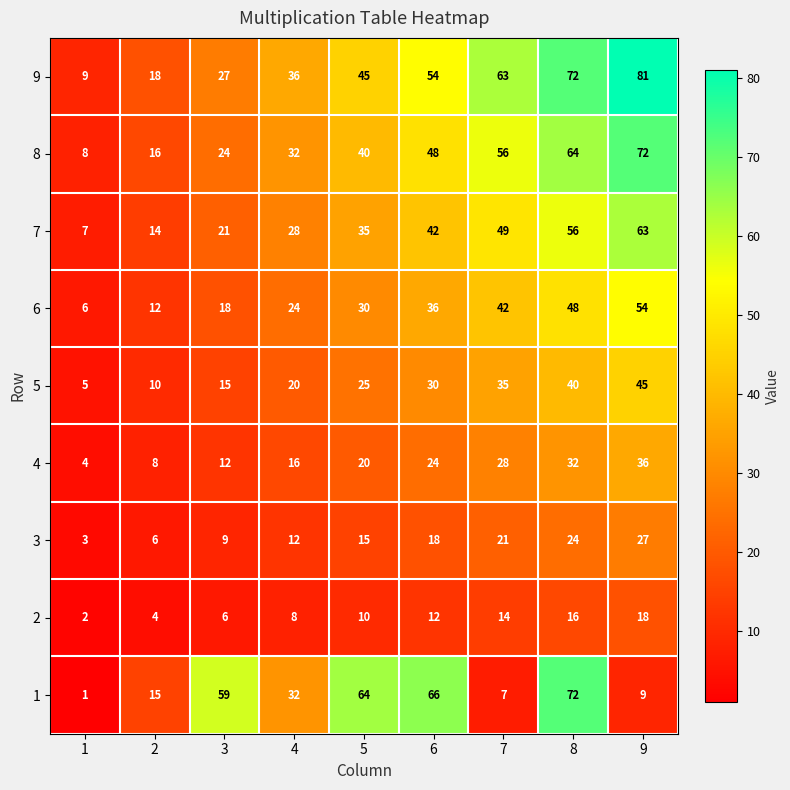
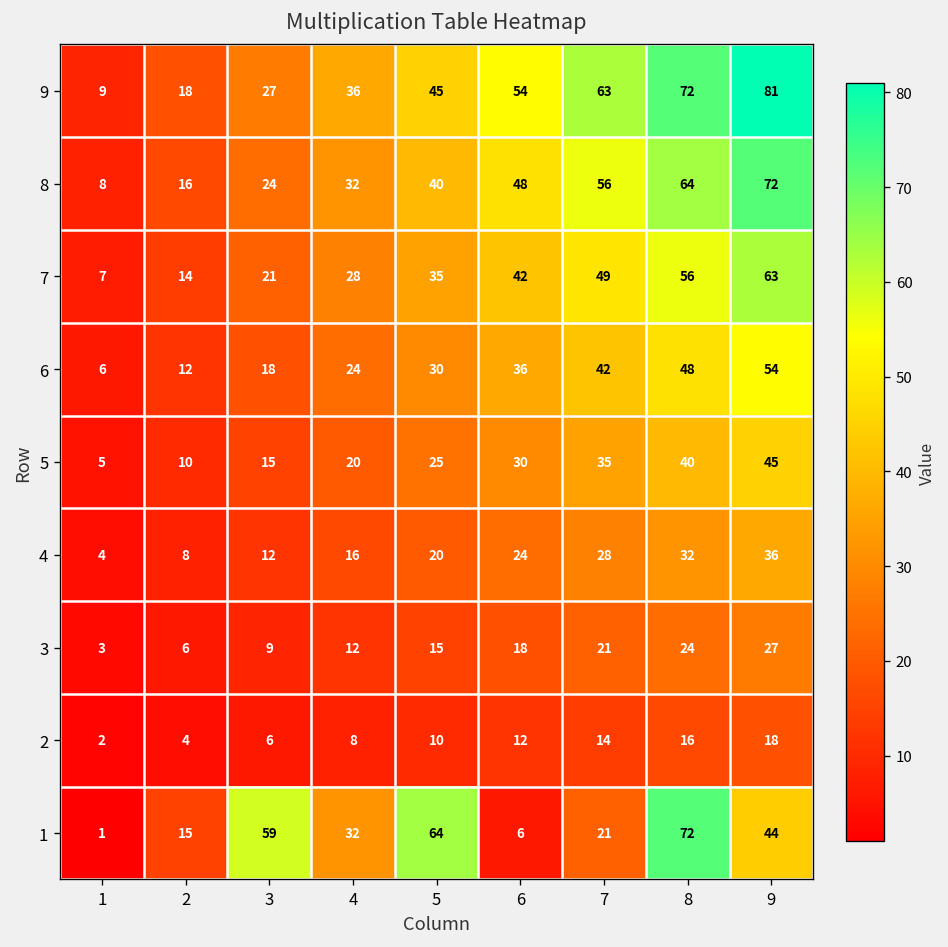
  {
    "9": {
      "1": 9,
      "2": 18,
      "3": 27,
      "4": 36,
      "5": 45,
      "6": 54,
      "7": 63,
      "8": 72,
      "9": 81
    },
    "8": {
      "1": 8,
      "2": 16,
      "3": 24,
      "4": 32,
      "5": 40,
      "6": 48,
      "7": 56,
      "8": 64,
      "9": 72
    },
    "7": {
      "1": 7,
      "2": 14,
      "3": 21,
      "4": 28,
      "5": 35,
      "6": 42,
      "7": 49,
      "8": 56,
      "9": 63
    },
    "6": {
      "1": 6,
      "2": 12,
      "3": 18,
      "4": 24,
      "5": 30,
      "6": 36,
      "7": 42,
      "8": 48,
      "9": 54
    },
    "5": {
      "1": 5,
      "2": 10,
      "3": 15,
      "4": 20,
      "5": 25,
      "6": 30,
      "7": 35,
      "8": 40,
      "9": 45
    },
    "4": {
      "1": 4,
      "2": 8,
      "3": 12,
      "4": 16,
      "5": 20,
      "6": 24,
      "7": 28,
      "8": 32,
      "9": 36
    },
    "3": {
      "1": 3,
      "2": 6,
      "3": 9,
      "4": 12,
      "5": 15,
      "6": 18,
      "7": 21,
      "8": 24,
      "9": 27
    },
    "2": {
      "1": 2,
      "2": 4,
      "3": 6,
      "4": 8,
      "5": 10,
      "6": 12,
      "7": 14,
      "8": 16,
      "9": 18
    },
    "1": {
      "1": 1,
      "2": 15,
      "3": 59,
      "4": 32,
      "5": 64,
-     "6": 66,
-     "7": 7,
+     "6": 6,
+     "7": 21,
      "8": 72,
-     "9": 9
+     "9": 44
    }
  }
